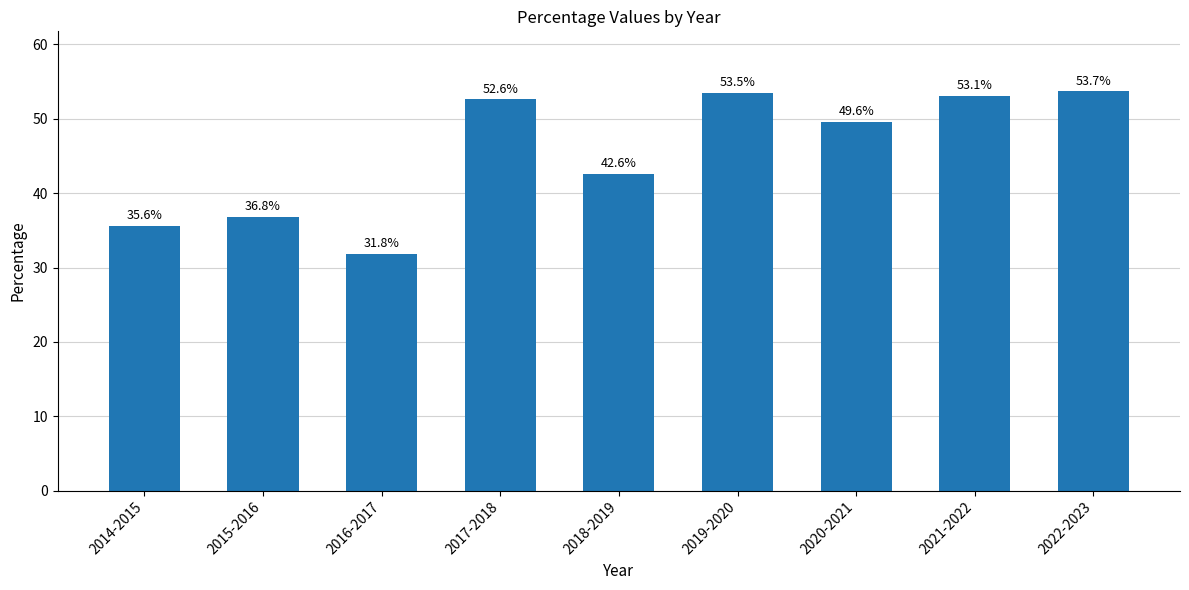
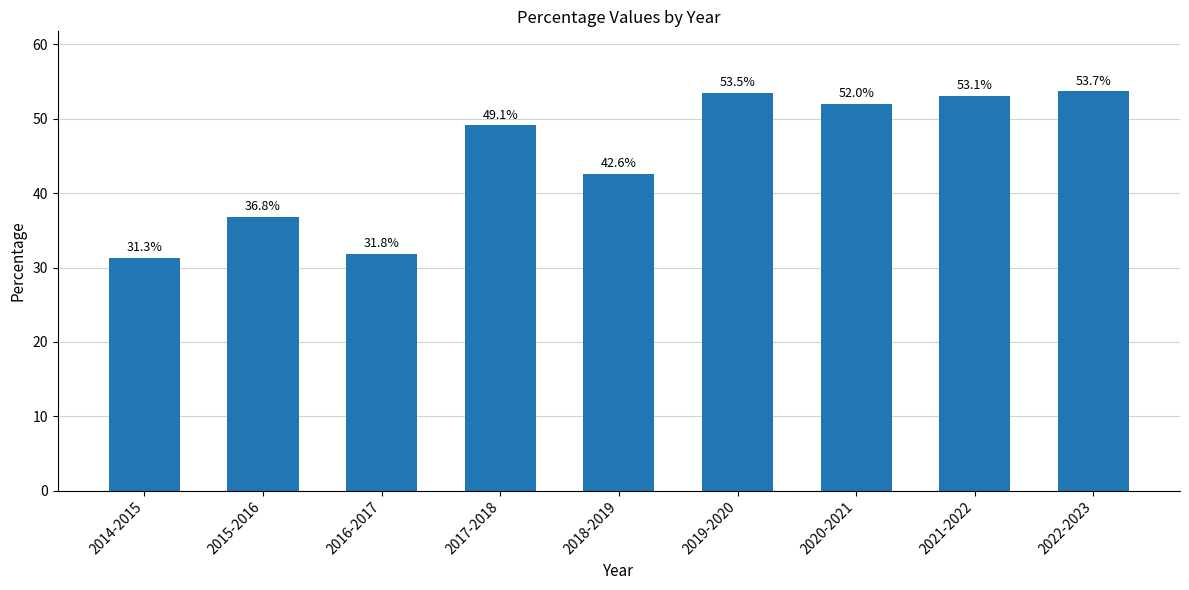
  {
-   "2014-2015": "35.6%",
+   "2014-2015": "31.3%",
    "2015-2016": "36.8%",
    "2016-2017": "31.8%",
-   "2017-2018": "52.6%",
+   "2017-2018": "49.1%",
    "2018-2019": "42.6%",
    "2019-2020": "53.5%",
-   "2020-2021": "49.6%",
+   "2020-2021": "52.0%",
    "2021-2022": "53.1%",
    "2022-2023": "53.7%"
  }
